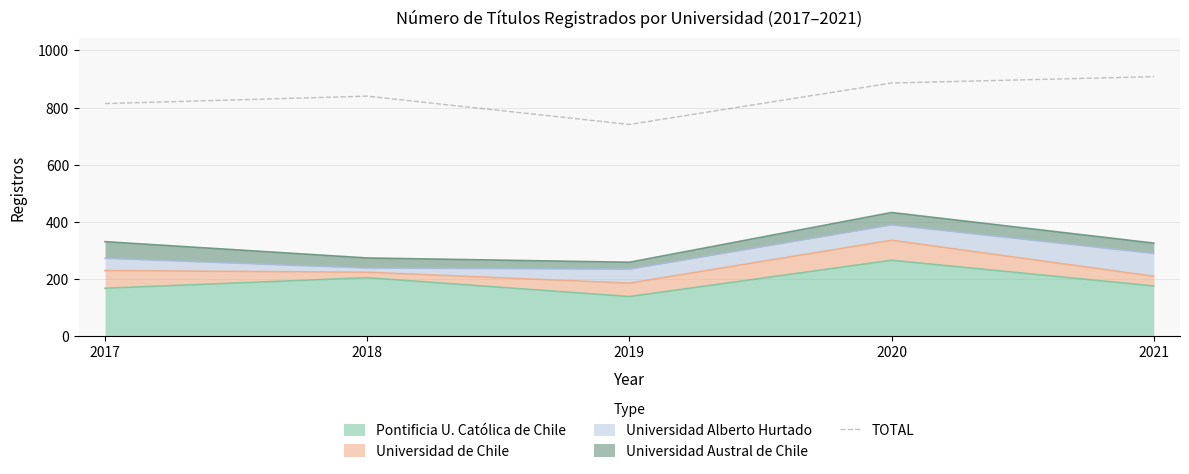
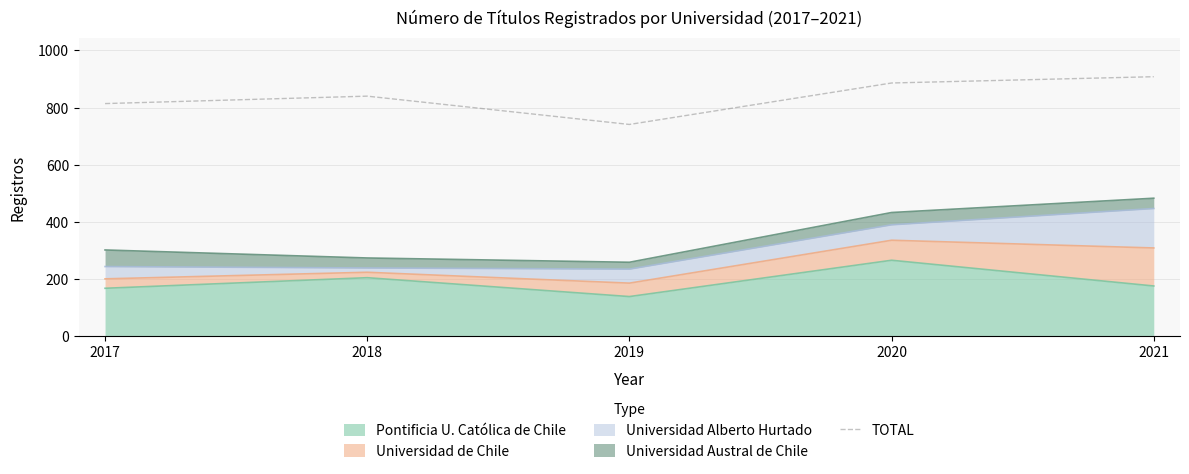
  {
    "Universidad de Chile": {
-     "2017": 60,
+     "2017": 30,
      "2018": 20,
      "2019": 50,
      "2020": 70,
-     "2021": 30
+     "2021": 130
    },
    "Universidad Alberto Hurtado": {
      "2017": 40,
      "2018": 20,
      "2019": 50,
      "2020": 50,
-     "2021": 80
+     "2021": 140
    }
  }
